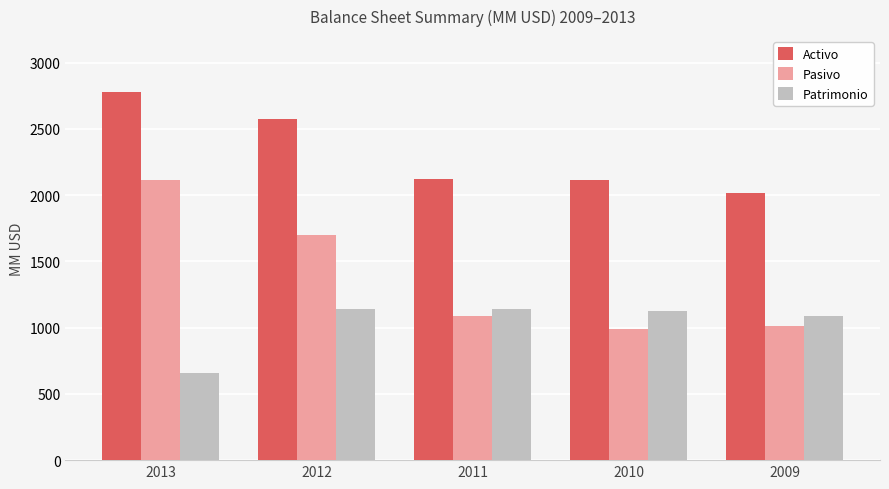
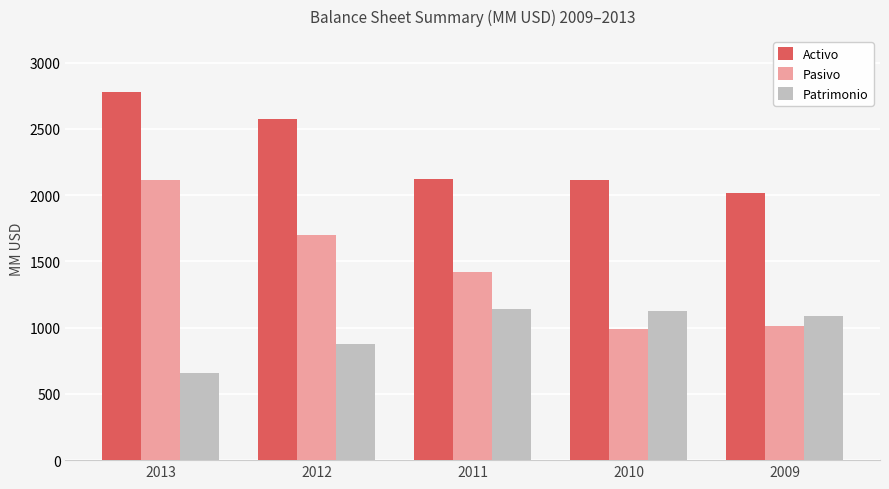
  {
    "Activo": {
      "2013": 2780,
      "2012": 2580,
      "2011": 2120,
      "2010": 2110,
      "2009": 2020
    },
    "Pasivo": {
      "2013": 2110,
      "2012": 1700,
-     "2011": 1090,
+     "2011": 1420,
      "2010": 990,
      "2009": 1010
    },
    "Patrimonio": {
      "2013": 660,
-     "2012": 1140,
+     "2012": 880,
      "2011": 1140,
      "2010": 1120,
      "2009": 1090
    }
  }
